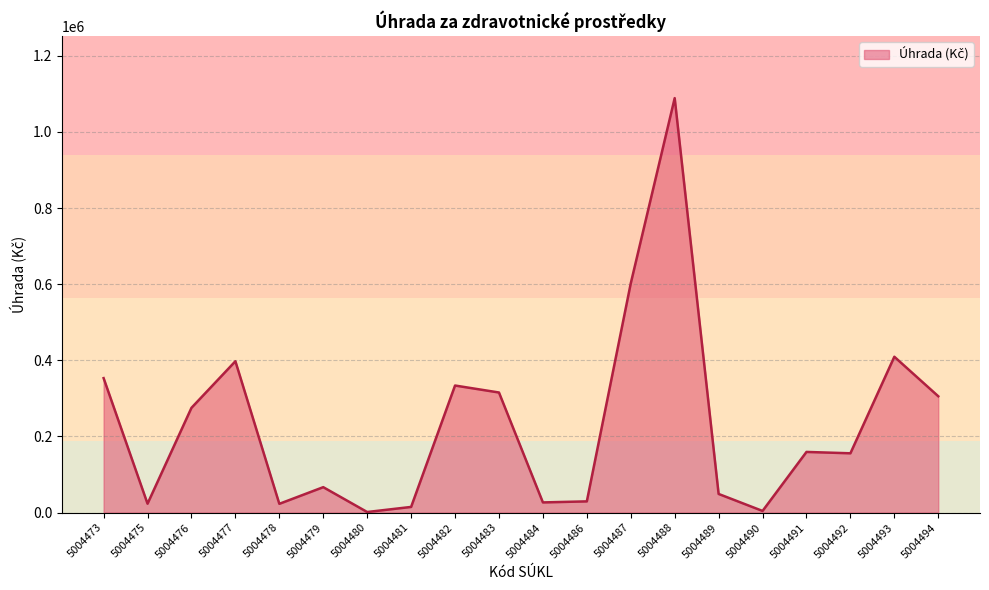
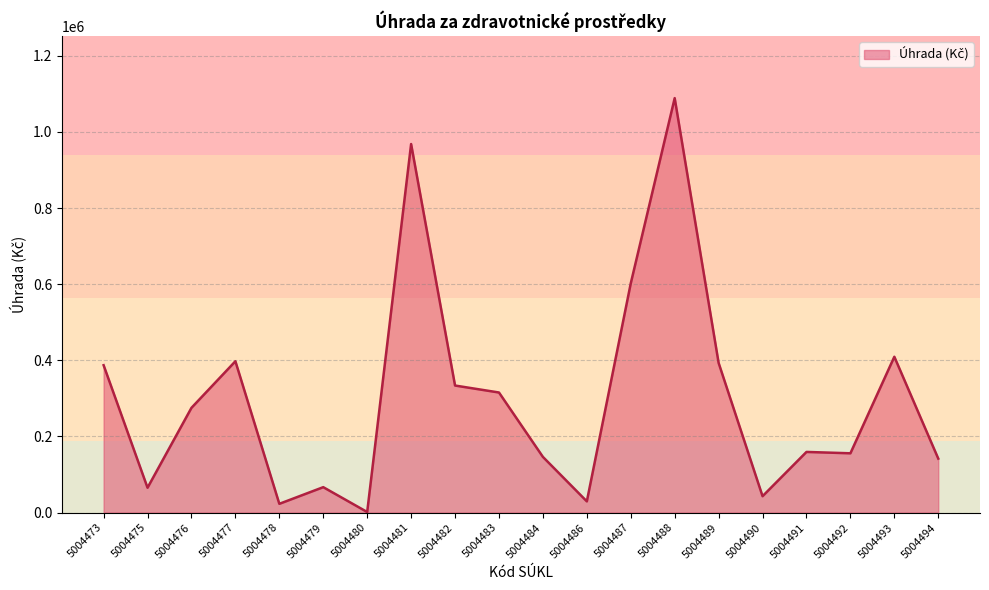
  {
-   "5004473": 350000,
-   "5004475": 20000,
+   "5004473": 390000,
+   "5004475": 70000,
    "5004476": 280000,
    "5004477": 400000,
    "5004478": 20000,
    "5004479": 70000,
    "5004480": 0,
-   "5004481": 10000,
+   "5004481": 970000,
    "5004482": 330000,
    "5004483": 320000,
-   "5004484": 30000,
+   "5004484": 150000,
    "5004486": 30000,
    "5004487": 600000,
    "5004488": 1090000,
-   "5004489": 50000,
-   "5004490": 0,
+   "5004489": 390000,
+   "5004490": 40000,
    "5004491": 160000,
    "5004492": 160000,
    "5004493": 410000,
-   "5004494": 310000
+   "5004494": 140000
  }
